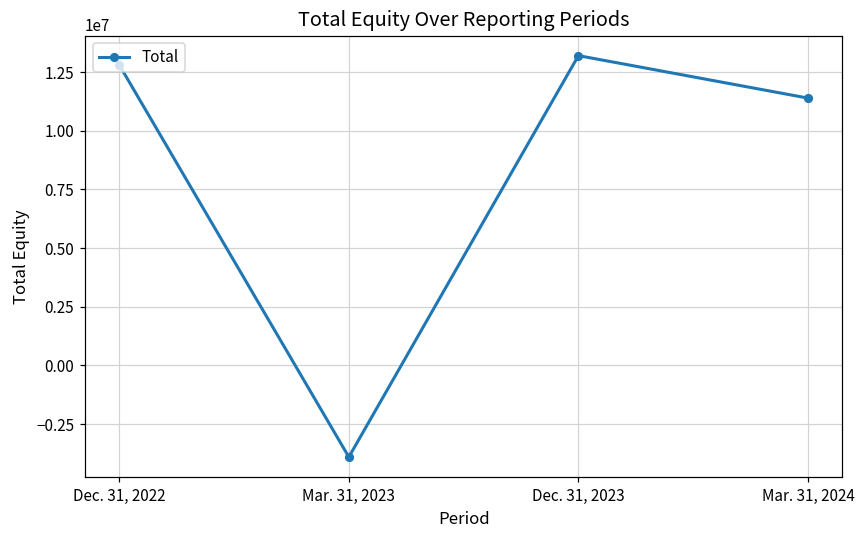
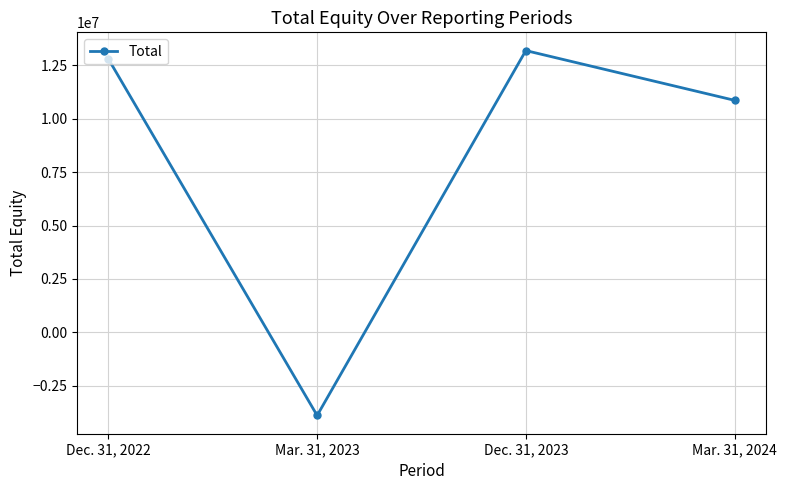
  {
    "Mar. 31, 2023": -3900000,
    "Dec. 31, 2023": 13200000,
-   "Mar. 31, 2024": 11400000
+   "Mar. 31, 2024": 10900000
  }
